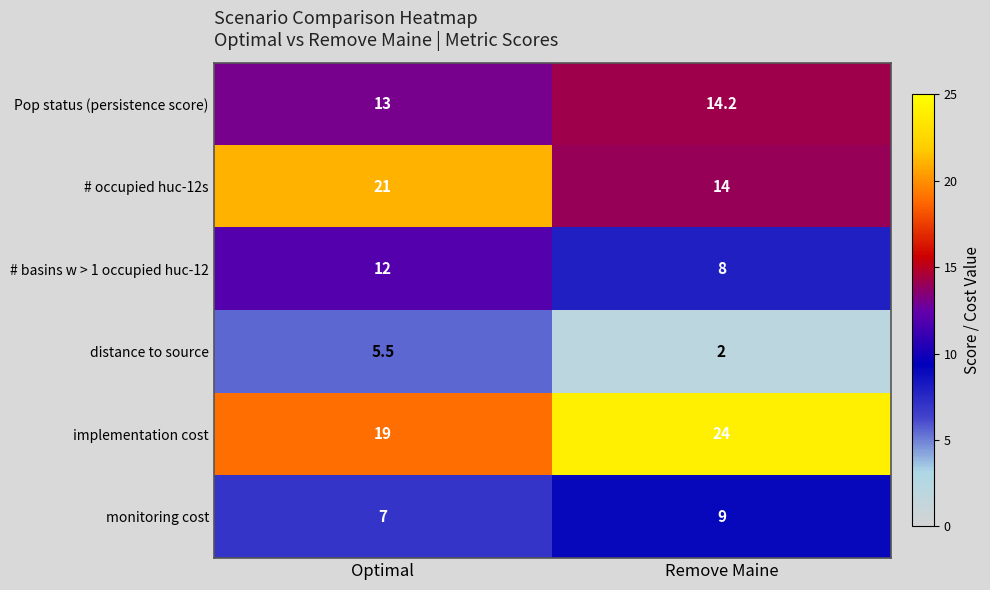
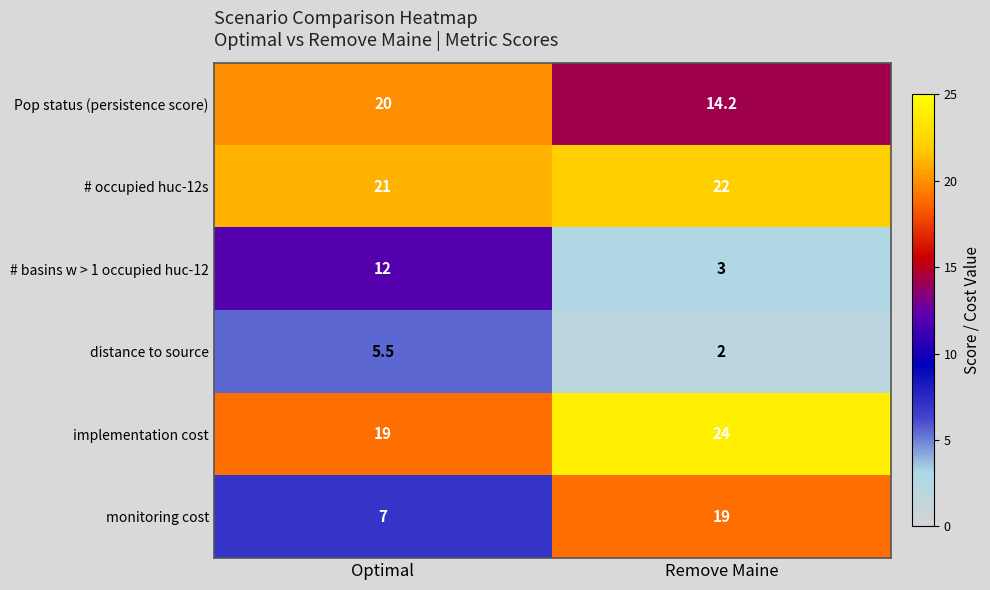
  {
    "Pop status (persistence score)": {
-     "Optimal": 13,
+     "Optimal": 20,
      "Remove Maine": 14.2
    },
    "# occupied huc-12s": {
      "Optimal": 21,
-     "Remove Maine": 14
+     "Remove Maine": 22
    },
    "# basins w > 1 occupied huc-12": {
      "Optimal": 12,
-     "Remove Maine": 8
+     "Remove Maine": 3
    },
    "distance to source": {
      "Optimal": 5.5,
      "Remove Maine": 2
    },
    "implementation cost": {
      "Optimal": 19,
      "Remove Maine": 24
    },
    "monitoring cost": {
      "Optimal": 7,
-     "Remove Maine": 9
+     "Remove Maine": 19
    }
  }
